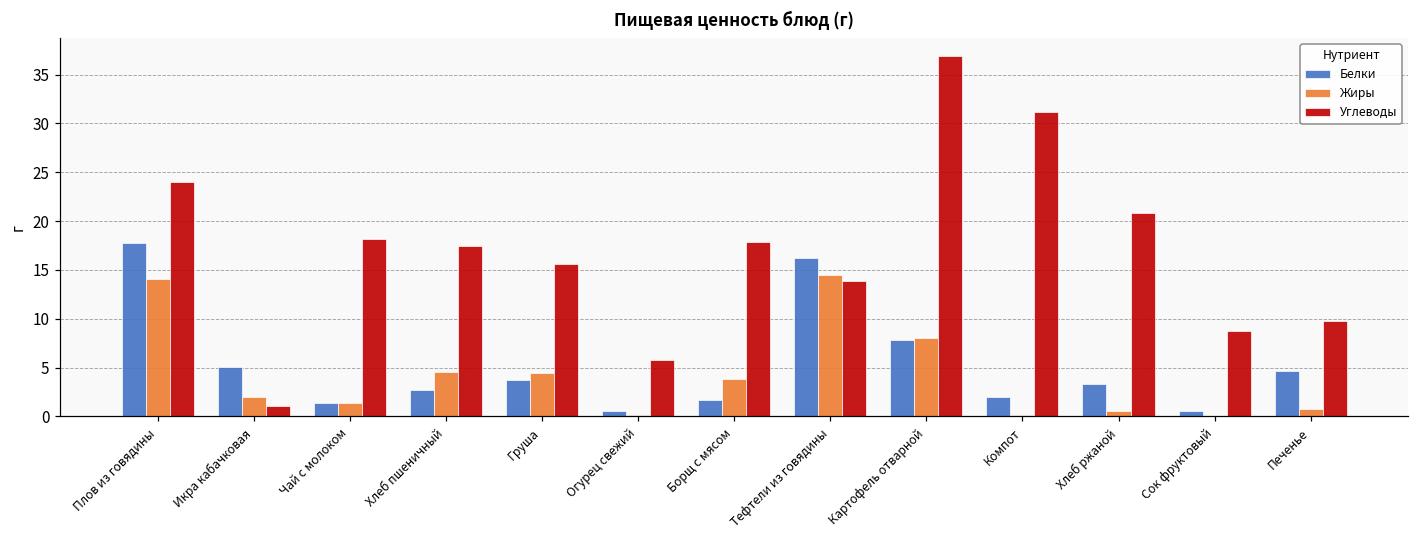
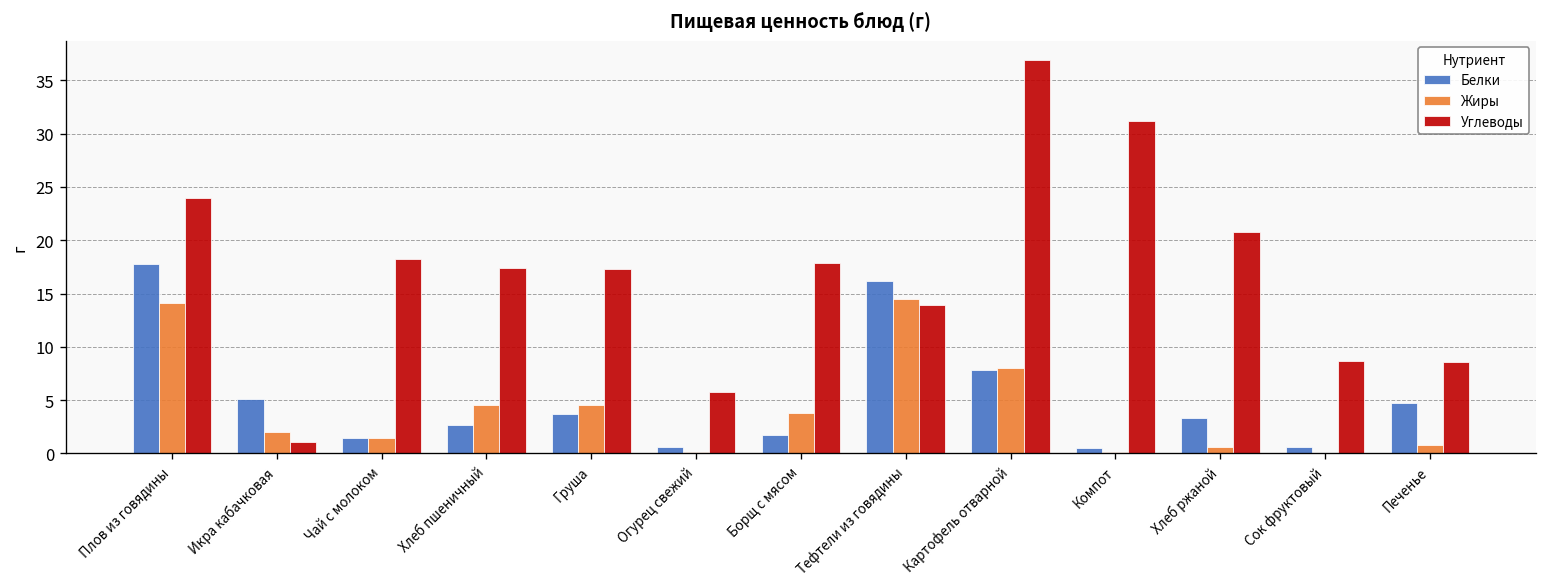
  {
    "Белки": {
      "Плов из говядины": 18,
      "Икра кабачковая": 5,
      "Чай с молоком": 1,
      "Хлеб пшеничный": 3,
      "Груша": 4,
      "Огурец свежий": 1,
      "Борщ с мясом": 2,
      "Тефтели из говядины": 16,
      "Картофель отварной": 8,
-     "Компот": 2,
+     "Компот": 1,
      "Хлеб ржаной": 3,
      "Сок фруктовый": 1,
      "Печенье": 5
    },
    "Жиры": {
      "Плов из говядины": 14,
      "Икра кабачковая": 2,
      "Чай с молоком": 1,
      "Хлеб пшеничный": 5,
      "Груша": 5,
      "Борщ с мясом": 4,
      "Тефтели из говядины": 15,
      "Картофель отварной": 8,
      "Хлеб ржаной": 1,
      "Сок фруктовый": 0,
      "Печенье": 1
    },
    "Углеводы": {
      "Плов из говядины": 24,
      "Икра кабачковая": 1,
      "Чай с молоком": 18,
      "Хлеб пшеничный": 17,
-     "Груша": 16,
+     "Груша": 17,
      "Огурец свежий": 6,
      "Борщ с мясом": 18,
      "Тефтели из говядины": 14,
      "Картофель отварной": 37,
      "Компот": 31,
      "Хлеб ржаной": 21,
      "Сок фруктовый": 9,
-     "Печенье": 10
+     "Печенье": 9
    }
  }
